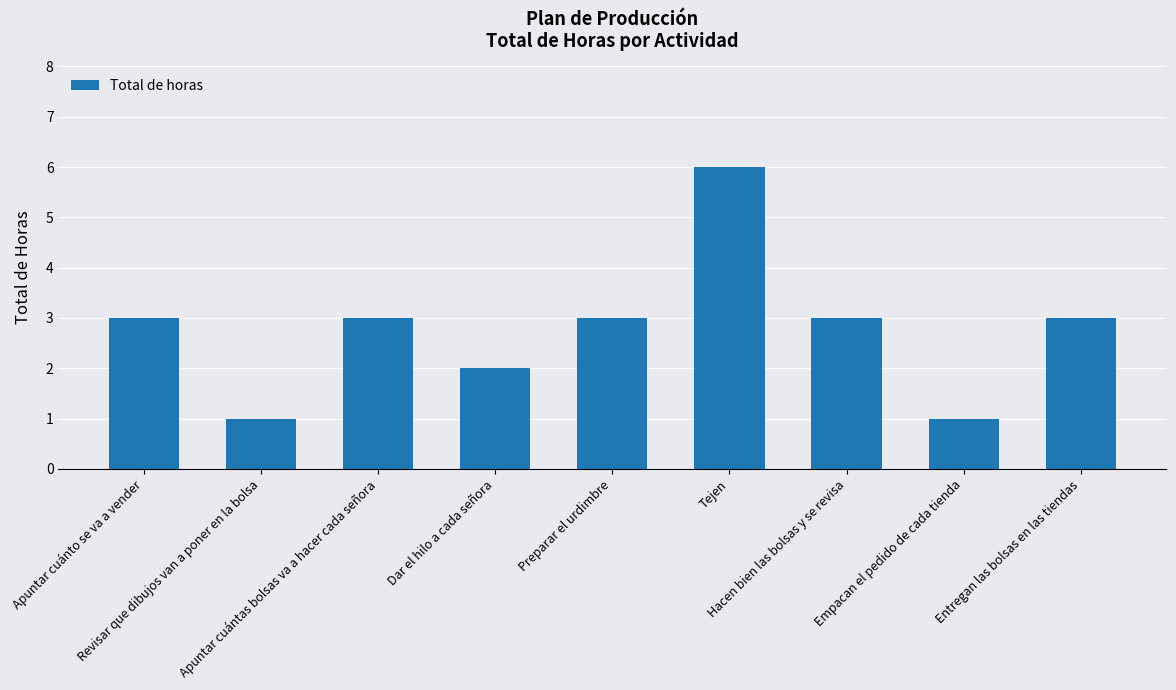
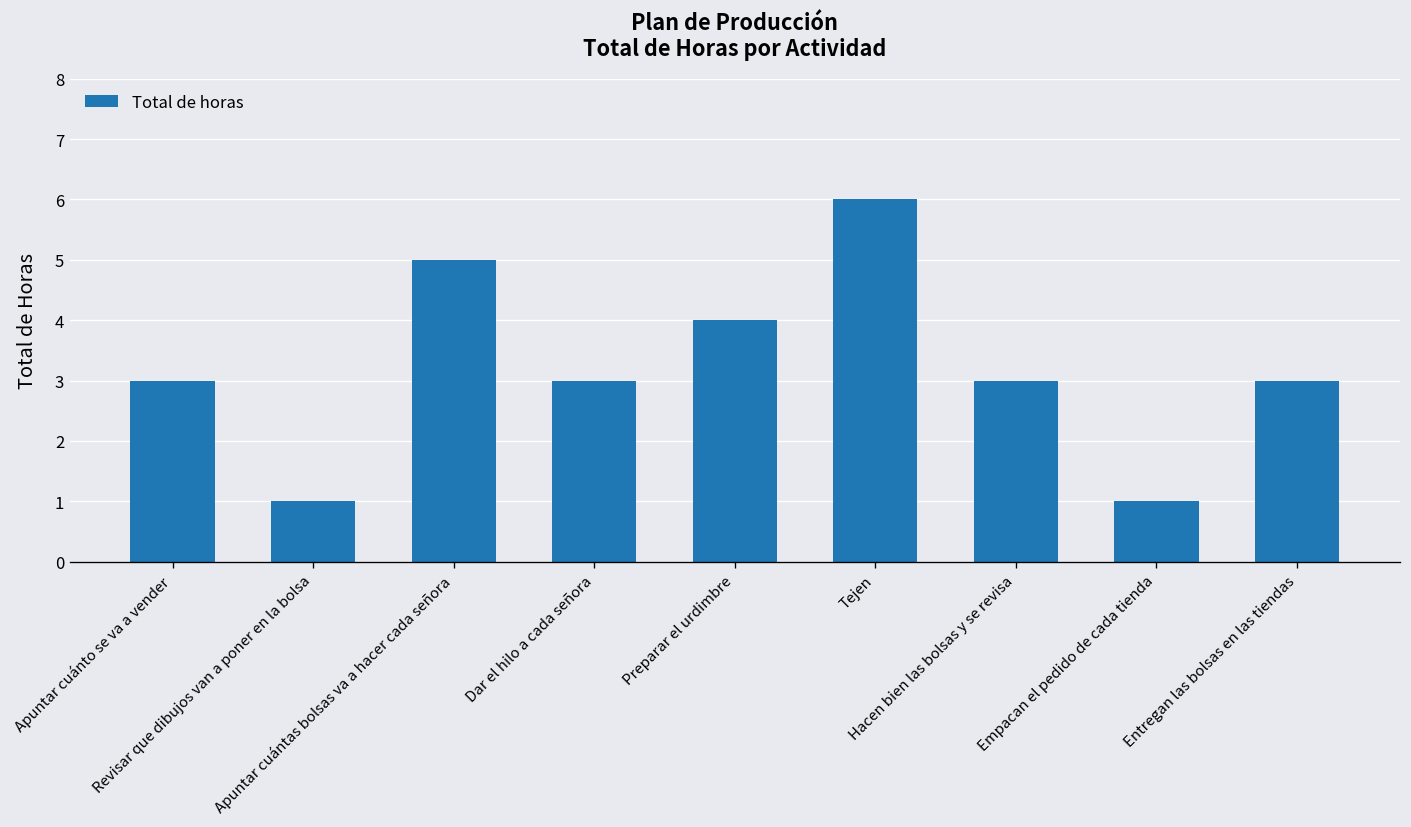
  {
    "Apuntar cuánto se va a vender": 3,
    "Revisar que dibujos van a poner en la bolsa": 1,
-   "Apuntar cuántas bolsas va a hacer cada señora": 3,
-   "Dar el hilo a cada señora": 2,
-   "Preparar el urdimbre": 3,
+   "Apuntar cuántas bolsas va a hacer cada señora": 5,
+   "Dar el hilo a cada señora": 3,
+   "Preparar el urdimbre": 4,
    "Tejen": 6,
    "Hacen bien las bolsas y se revisa": 3,
    "Empacan el pedido de cada tienda": 1,
    "Entregan las bolsas en las tiendas": 3
  }
